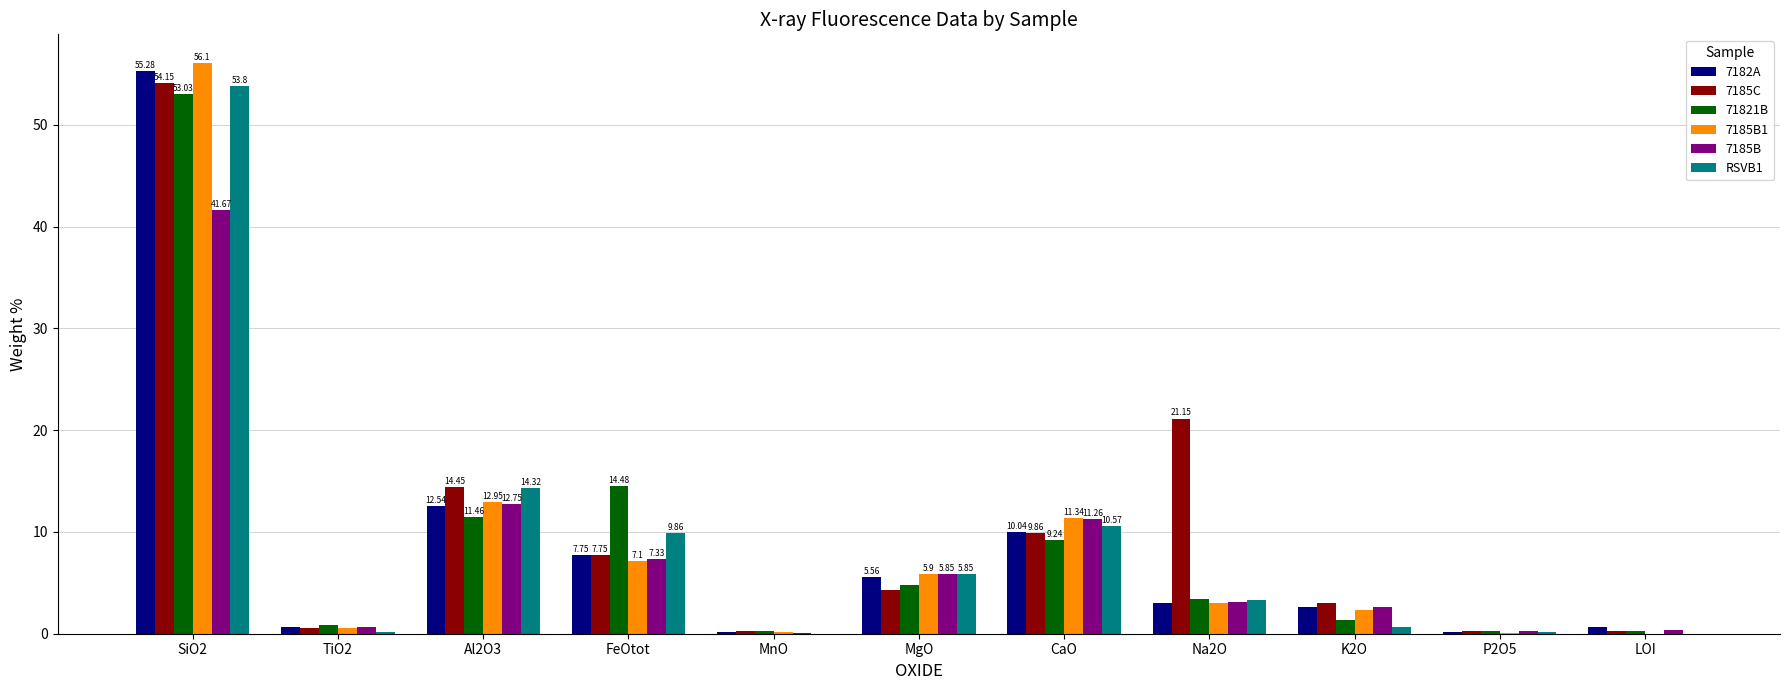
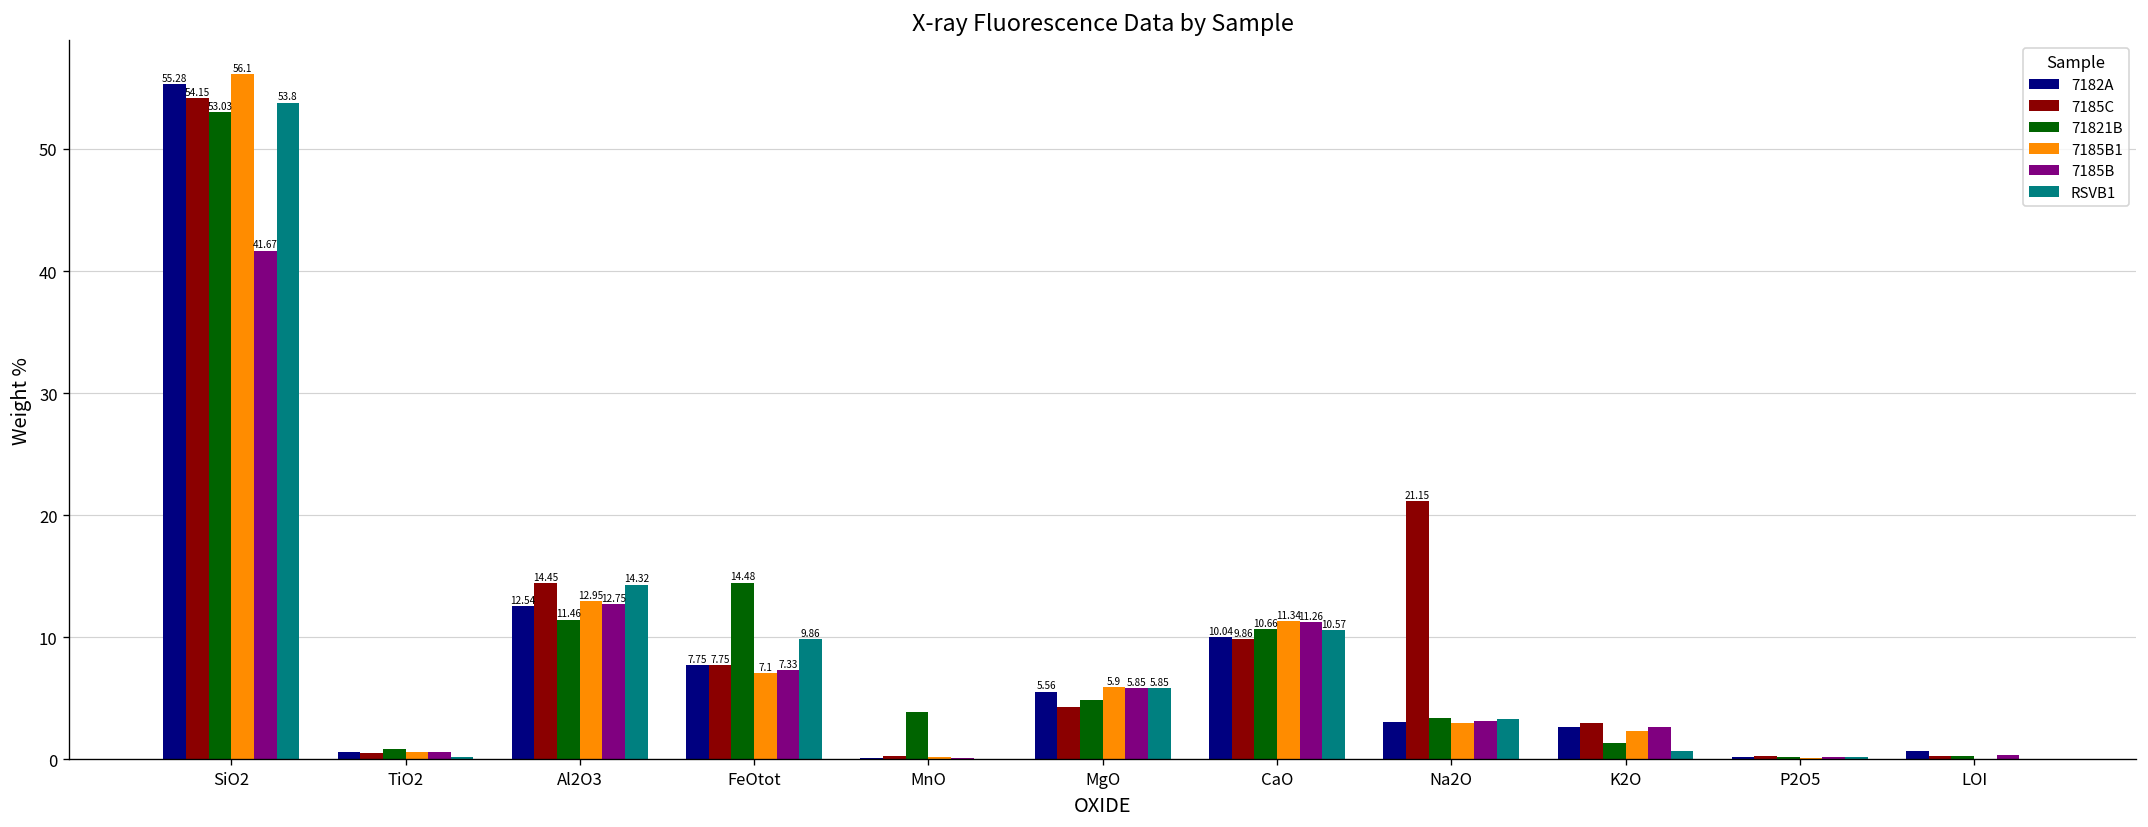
  {
    "7182A": {
      "SiO2": 55.28,
      "Al2O3": 12.54,
      "FeOtot": 7.75,
      "MgO": 5.56,
      "CaO": 10.04
    },
    "7185C": {
      "SiO2": 54.15,
      "Al2O3": 14.45,
      "FeOtot": 7.75,
      "CaO": 9.86,
      "Na2O": 21.15
    },
    "71821B": {
      "SiO2": 53.03,
      "Al2O3": 11.46,
      "FeOtot": 14.48,
-     "MnO": 0.3,
-     "CaO": 9.24
+     "MnO": 3.9,
+     "CaO": 10.66
    },
    "7185B1": {
      "SiO2": 56.1,
      "Al2O3": 12.95,
      "FeOtot": 7.1,
      "MgO": 5.9,
      "CaO": 11.34
    },
    "7185B": {
      "SiO2": 41.67,
      "Al2O3": 12.75,
      "FeOtot": 7.33,
      "MgO": 5.85,
      "CaO": 11.26
    },
    "RSVB1": {
      "SiO2": 53.8,
      "Al2O3": 14.32,
      "FeOtot": 9.86,
      "MgO": 5.85,
      "CaO": 10.57
    }
  }
